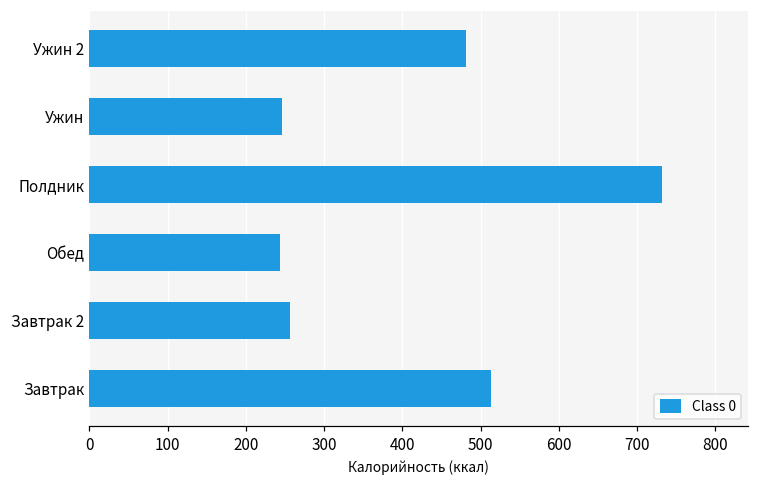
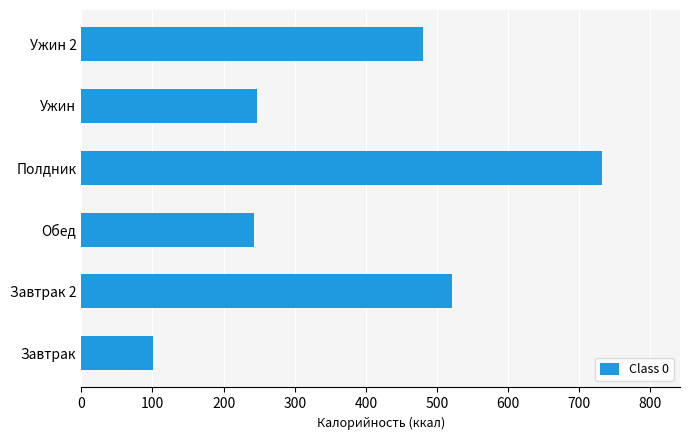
  {
    "Ужин 2": 480,
    "Ужин": 250,
    "Полдник": 730,
    "Обед": 240,
-   "Завтрак 2": 260,
-   "Завтрак": 510
+   "Завтрак 2": 520,
+   "Завтрак": 100
  }
